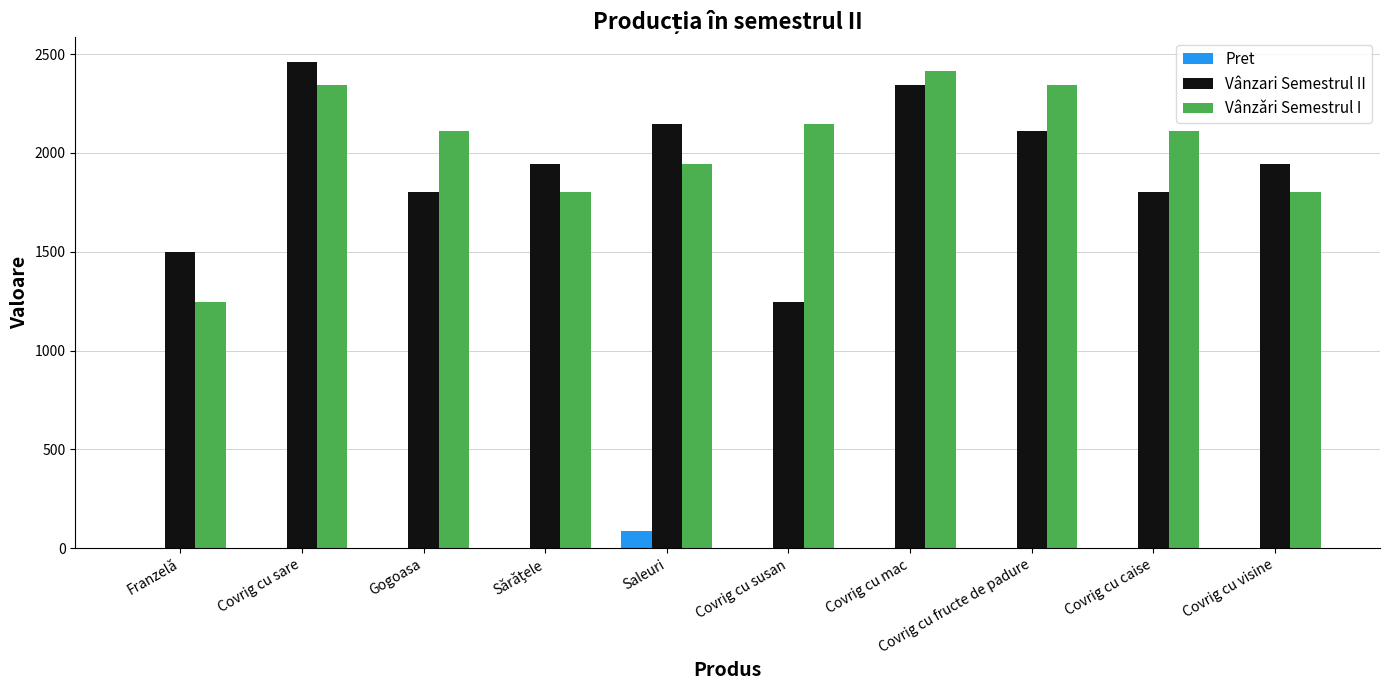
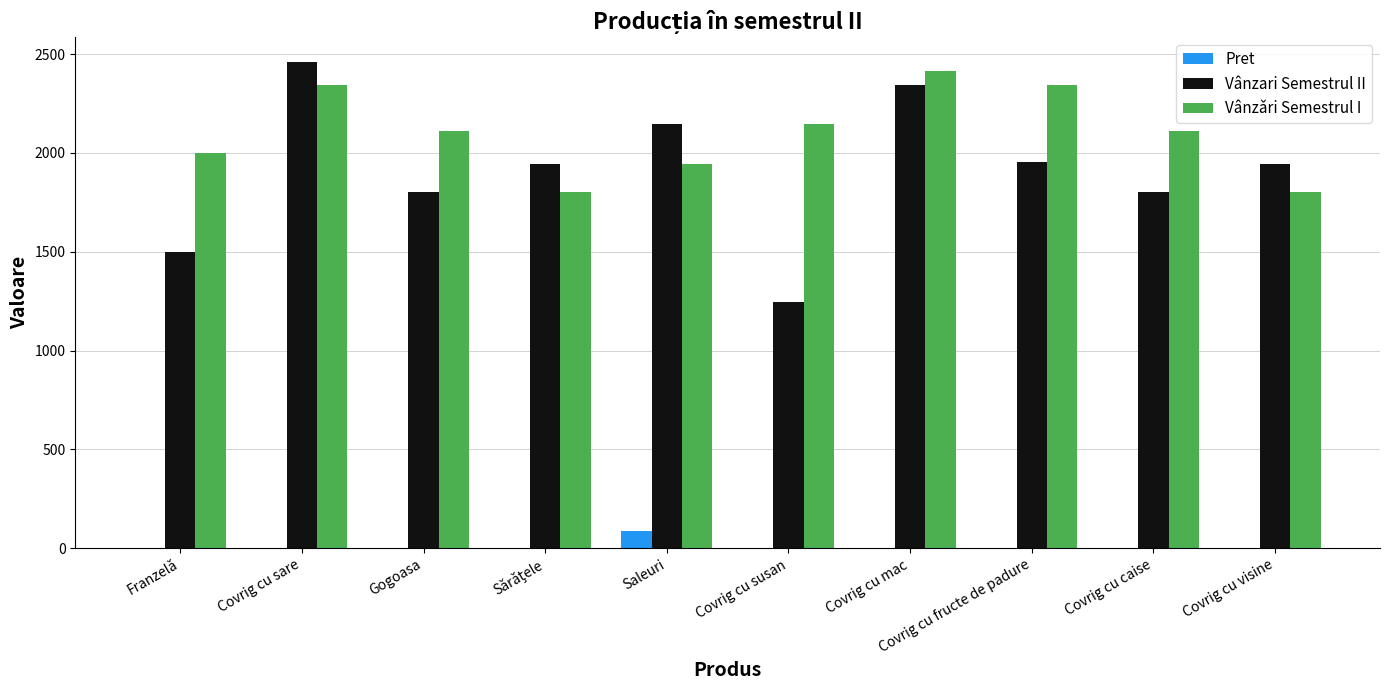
  {
    "Pret": {
      "Saleuri": 90
    },
    "Vânzari Semestrul II": {
      "Franzelǎ": 1500,
      "Covrig cu sare": 2460,
      "Gogoasa": 1800,
      "Sǎrǎţele": 1950,
      "Saleuri": 2150,
      "Covrig cu susan": 1250,
      "Covrig cu mac": 2350,
-     "Covrig cu fructe de padure": 2110,
+     "Covrig cu fructe de padure": 1950,
      "Covrig cu caise": 1800,
      "Covrig cu visine": 1950
    },
    "Vânzǎri Semestrul I": {
-     "Franzelǎ": 1250,
+     "Franzelǎ": 2000,
      "Covrig cu sare": 2350,
      "Gogoasa": 2110,
      "Sǎrǎţele": 1800,
      "Saleuri": 1950,
      "Covrig cu susan": 2150,
      "Covrig cu mac": 2420,
      "Covrig cu fructe de padure": 2350,
      "Covrig cu caise": 2110,
      "Covrig cu visine": 1800
    }
  }
